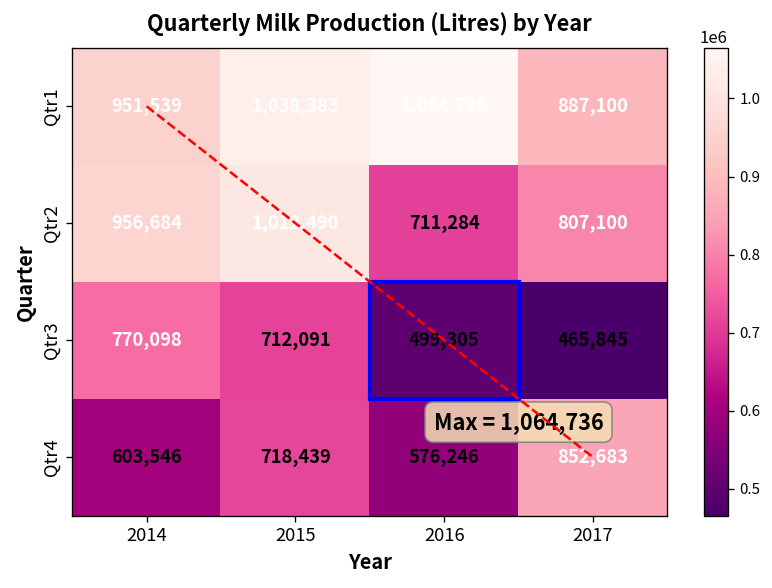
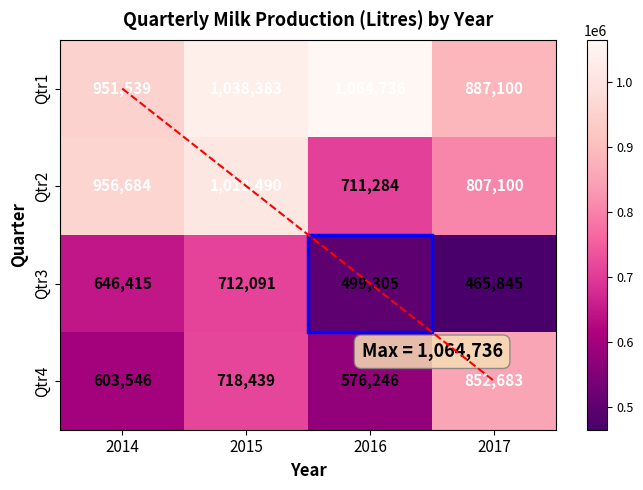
  {
    "Qtr1": {
      "2017": "887,100"
    },
    "Qtr2": {
      "2016": "711,284",
      "2017": "807,100"
    },
    "Qtr3": {
-     "2014": "770,098",
+     "2014": "646,415",
      "2015": "712,091",
      "2016": "499,305",
      "2017": "465,845"
    },
    "Qtr4": {
      "2014": "603,546",
      "2015": "718,439",
      "2016": "576,246"
    }
  }
